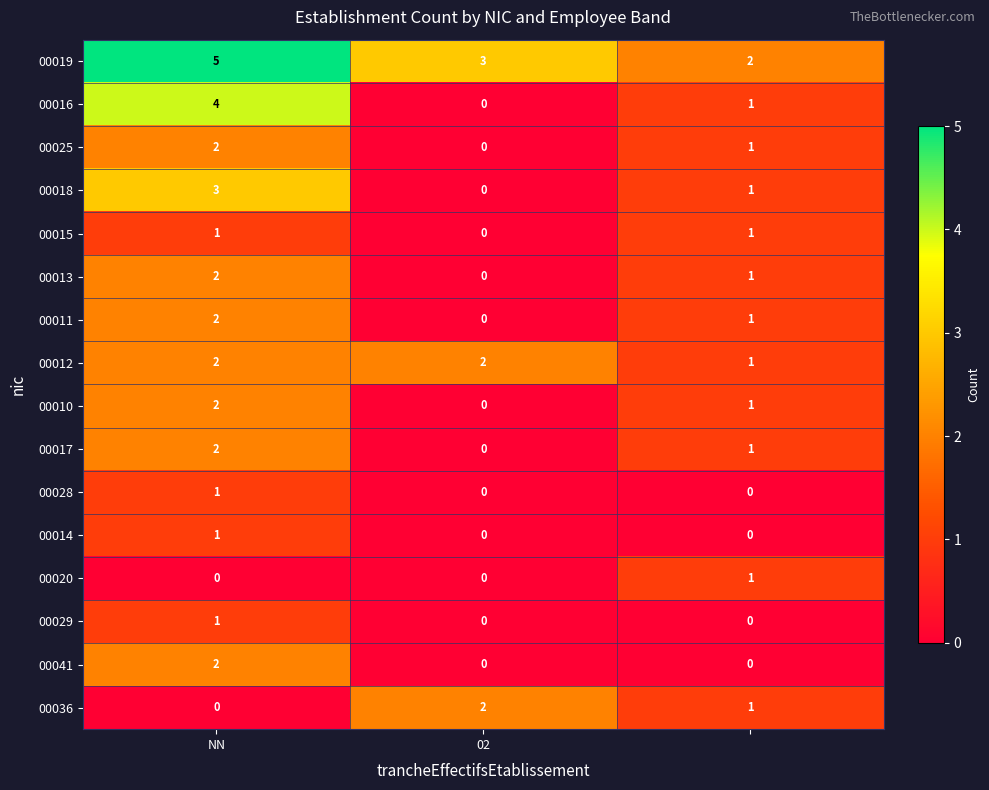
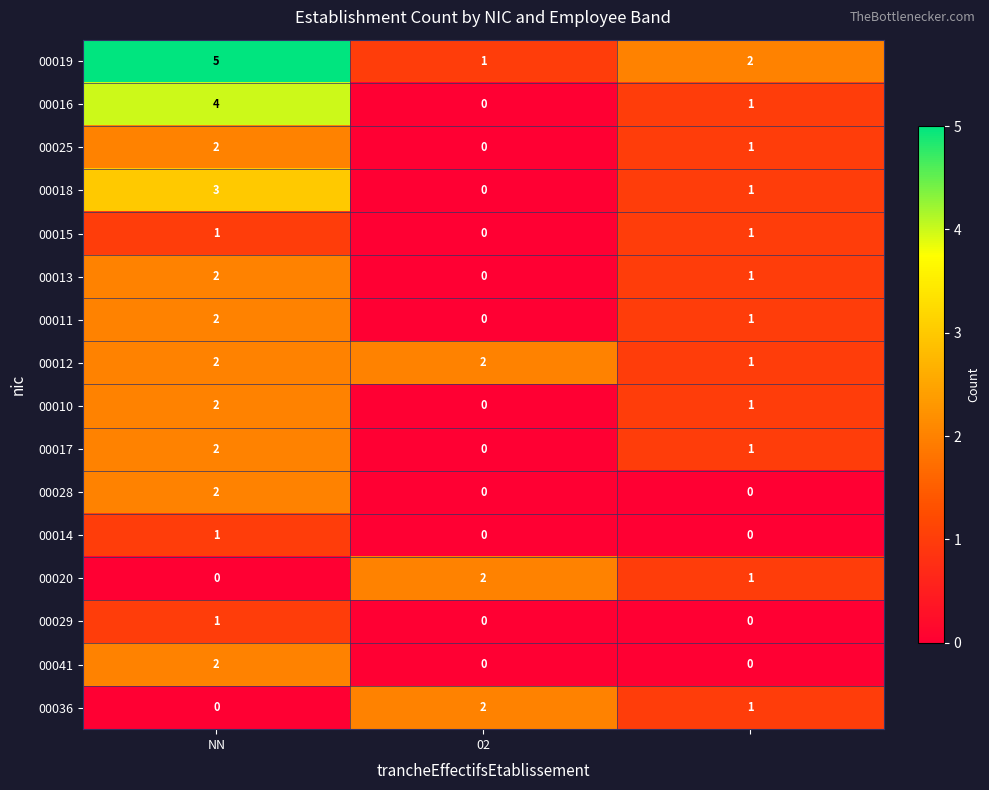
  {
    "00019": {
      "NN": 5,
-     "02": 3
+     "02": 1
    },
    "00016": {
      "NN": 4,
      "02": 0
    },
    "00025": {
      "NN": 2,
      "02": 0
    },
    "00018": {
      "NN": 3,
      "02": 0
    },
    "00015": {
      "NN": 1,
      "02": 0
    },
    "00013": {
      "NN": 2,
      "02": 0
    },
    "00011": {
      "NN": 2,
      "02": 0
    },
    "00012": {
      "NN": 2,
      "02": 2
    },
    "00010": {
      "NN": 2,
      "02": 0
    },
    "00017": {
      "NN": 2,
      "02": 0
    },
    "00028": {
-     "NN": 1,
+     "NN": 2,
      "02": 0
    },
    "00014": {
      "NN": 1,
      "02": 0
    },
    "00020": {
      "NN": 0,
-     "02": 0
+     "02": 2
    },
    "00029": {
      "NN": 1,
      "02": 0
    },
    "00041": {
      "NN": 2,
      "02": 0
    },
    "00036": {
      "NN": 0,
      "02": 2
    }
  }
